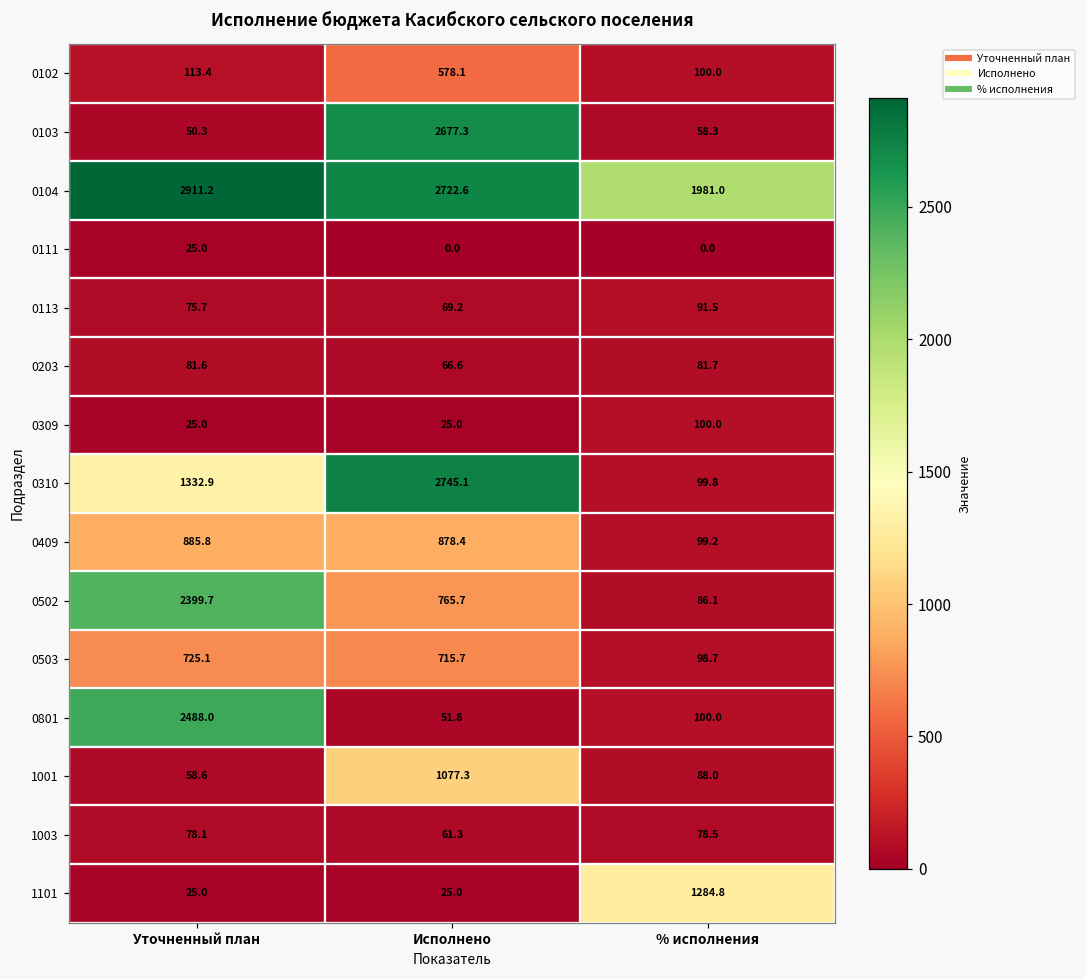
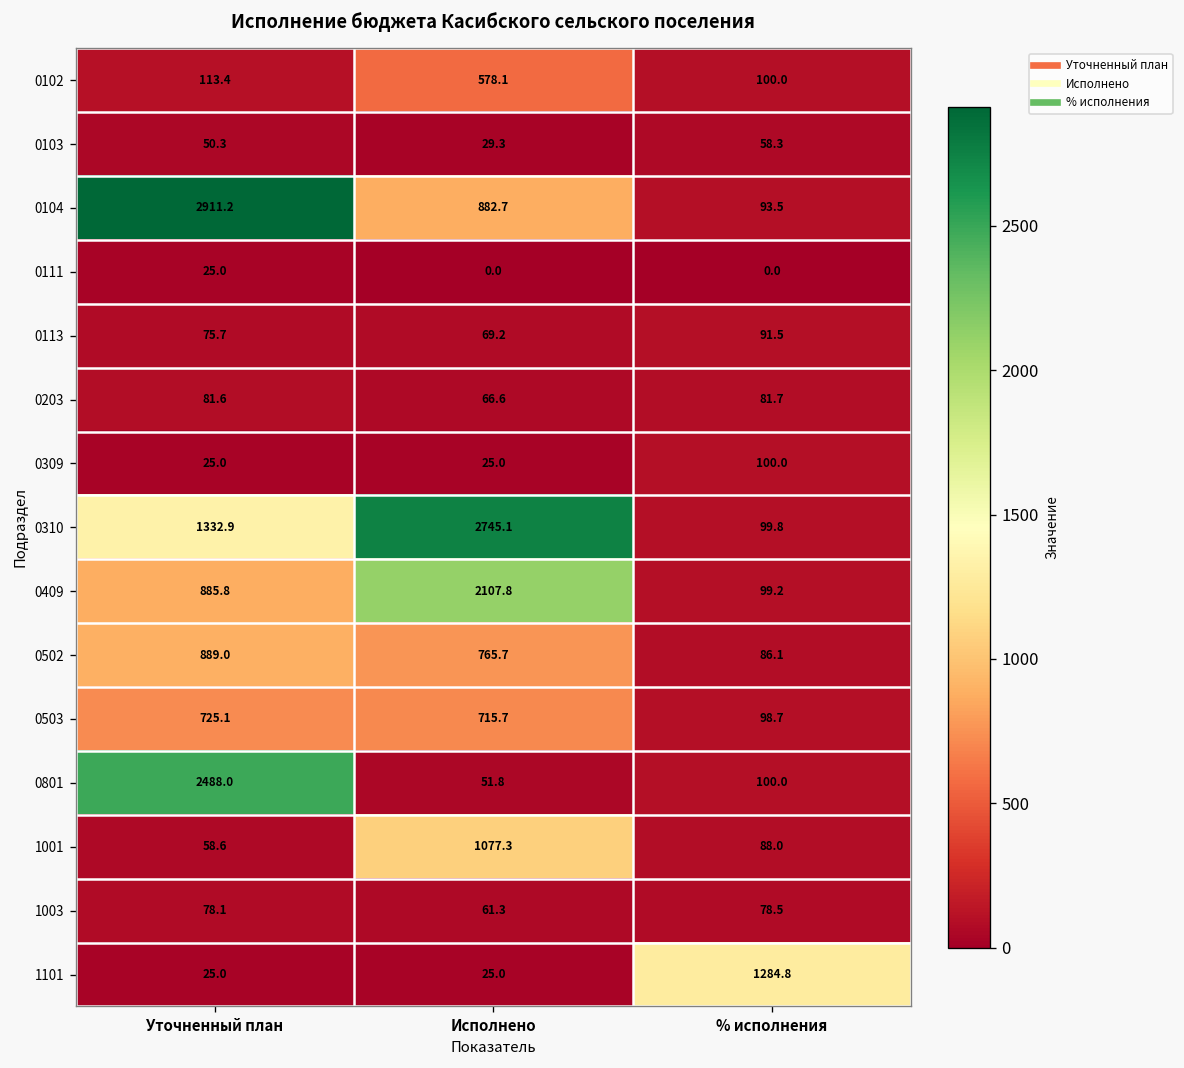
  {
    "0102": {
      "Уточненный план": 113.4,
      "Исполнено": 578.1,
      "% исполнения": 100.0
    },
    "0103": {
      "Уточненный план": 50.3,
-     "Исполнено": 2677.3,
+     "Исполнено": 29.3,
      "% исполнения": 58.3
    },
    "0104": {
      "Уточненный план": 2911.2,
-     "Исполнено": 2722.6,
-     "% исполнения": 1981.0
+     "Исполнено": 882.7,
+     "% исполнения": 93.5
    },
    "0111": {
      "Уточненный план": 25.0,
      "Исполнено": 0.0,
      "% исполнения": 0.0
    },
    "0113": {
      "Уточненный план": 75.7,
      "Исполнено": 69.2,
      "% исполнения": 91.5
    },
    "0203": {
      "Уточненный план": 81.6,
      "Исполнено": 66.6,
      "% исполнения": 81.7
    },
    "0309": {
      "Уточненный план": 25.0,
      "Исполнено": 25.0,
      "% исполнения": 100.0
    },
    "0310": {
      "Уточненный план": 1332.9,
      "Исполнено": 2745.1,
      "% исполнения": 99.8
    },
    "0409": {
      "Уточненный план": 885.8,
-     "Исполнено": 878.4,
+     "Исполнено": 2107.8,
      "% исполнения": 99.2
    },
    "0502": {
-     "Уточненный план": 2399.7,
+     "Уточненный план": 889.0,
      "Исполнено": 765.7,
      "% исполнения": 86.1
    },
    "0503": {
      "Уточненный план": 725.1,
      "Исполнено": 715.7,
      "% исполнения": 98.7
    },
    "0801": {
      "Уточненный план": 2488.0,
      "Исполнено": 51.8,
      "% исполнения": 100.0
    },
    "1001": {
      "Уточненный план": 58.6,
      "Исполнено": 1077.3,
      "% исполнения": 88.0
    },
    "1003": {
      "Уточненный план": 78.1,
      "Исполнено": 61.3,
      "% исполнения": 78.5
    },
    "1101": {
      "Уточненный план": 25.0,
      "Исполнено": 25.0,
      "% исполнения": 1284.8
    }
  }
